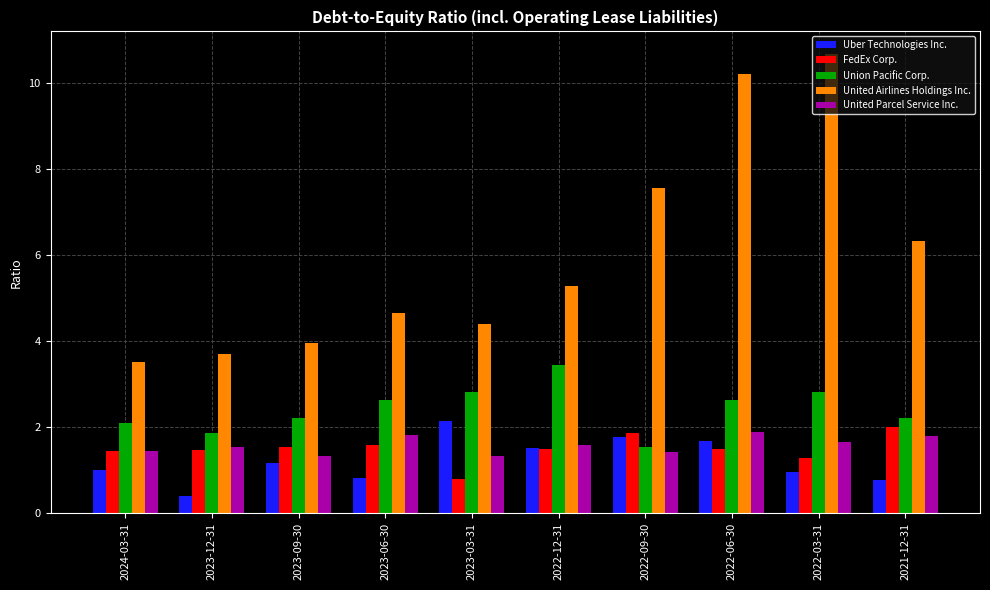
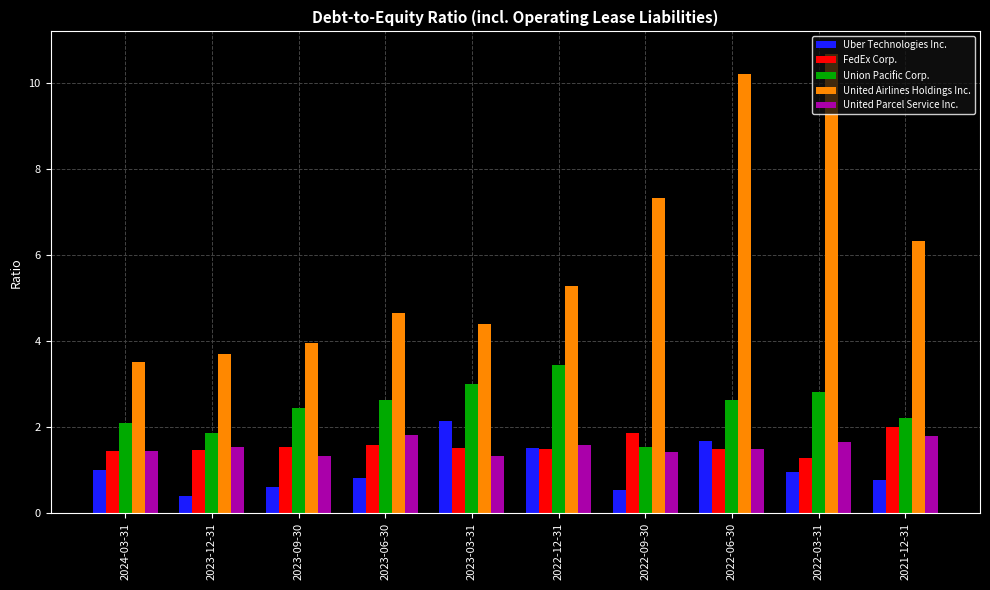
  {
    "Uber Technologies Inc.": {
      "2024-03-31": 1.0,
      "2023-12-31": 0.4,
-     "2023-09-30": 1.2,
+     "2023-09-30": 0.6,
      "2023-06-30": 0.8,
      "2023-03-31": 2.1,
      "2022-12-31": 1.5,
-     "2022-09-30": 1.8,
+     "2022-09-30": 0.5,
      "2022-06-30": 1.7,
      "2022-03-31": 1.0,
      "2021-12-31": 0.8
    },
    "FedEx Corp.": {
      "2024-03-31": 1.4,
      "2023-12-31": 1.5,
      "2023-09-30": 1.5,
      "2023-06-30": 1.6,
-     "2023-03-31": 0.8,
+     "2023-03-31": 1.5,
      "2022-12-31": 1.5,
      "2022-09-30": 1.9,
      "2022-06-30": 1.5,
      "2022-03-31": 1.3,
      "2021-12-31": 2.0
    },
    "Union Pacific Corp.": {
      "2024-03-31": 2.1,
      "2023-12-31": 1.9,
-     "2023-09-30": 2.2,
+     "2023-09-30": 2.4,
      "2023-06-30": 2.6,
-     "2023-03-31": 2.8,
+     "2023-03-31": 3.0,
      "2022-12-31": 3.4,
      "2022-09-30": 1.5,
      "2022-06-30": 2.6,
      "2022-03-31": 2.8,
      "2021-12-31": 2.2
    },
    "United Airlines Holdings Inc.": {
      "2024-03-31": 3.5,
      "2023-12-31": 3.7,
      "2023-09-30": 4.0,
      "2023-06-30": 4.7,
      "2023-03-31": 4.4,
      "2022-12-31": 5.3,
-     "2022-09-30": 7.6,
+     "2022-09-30": 7.3,
      "2022-06-30": 10.2,
      "2021-12-31": 6.3
    },
    "United Parcel Service Inc.": {
      "2024-03-31": 1.4,
      "2023-12-31": 1.5,
      "2023-09-30": 1.3,
      "2023-06-30": 1.8,
      "2023-03-31": 1.3,
      "2022-12-31": 1.6,
      "2022-09-30": 1.4,
-     "2022-06-30": 1.9,
+     "2022-06-30": 1.5,
      "2022-03-31": 1.7,
      "2021-12-31": 1.8
    }
  }
